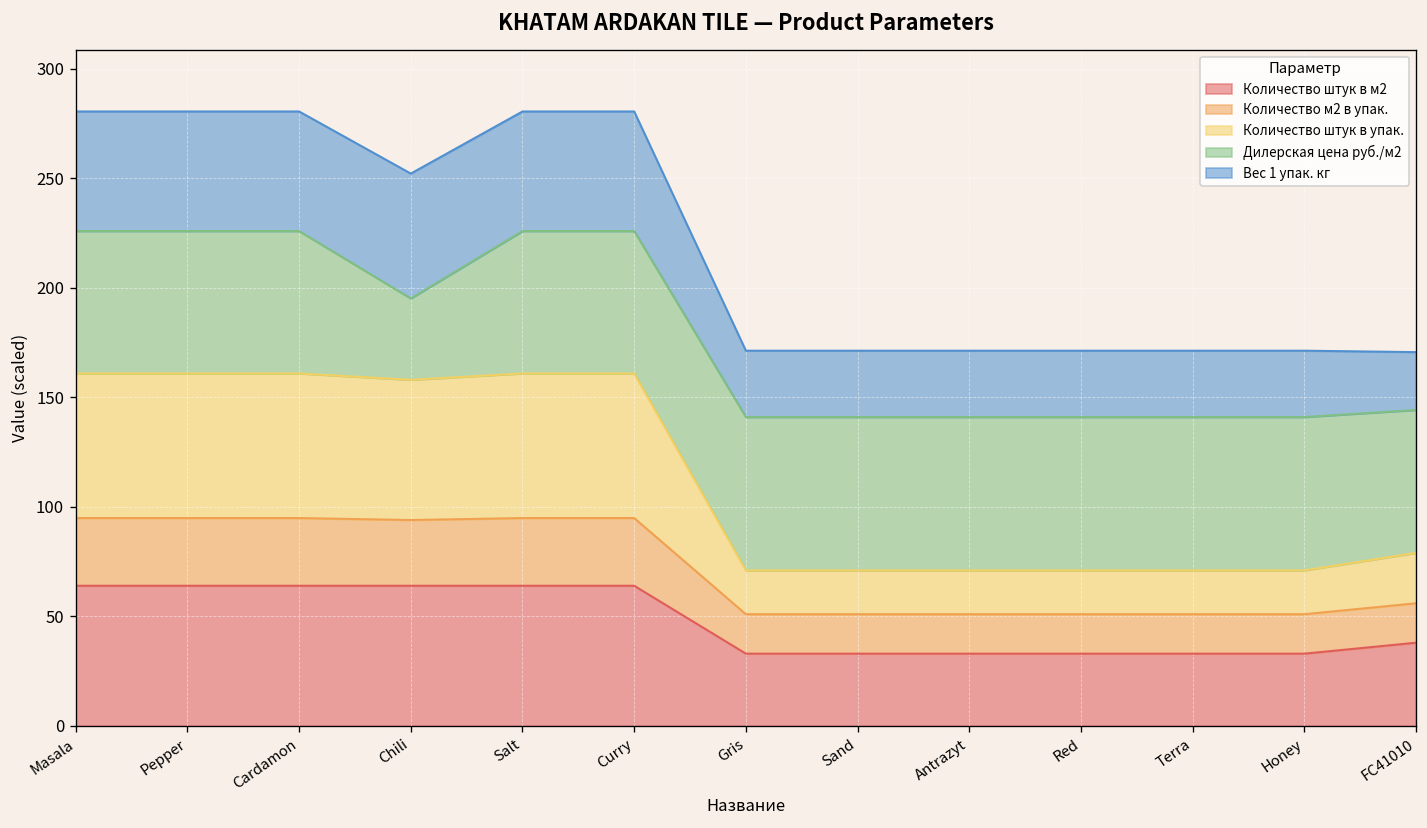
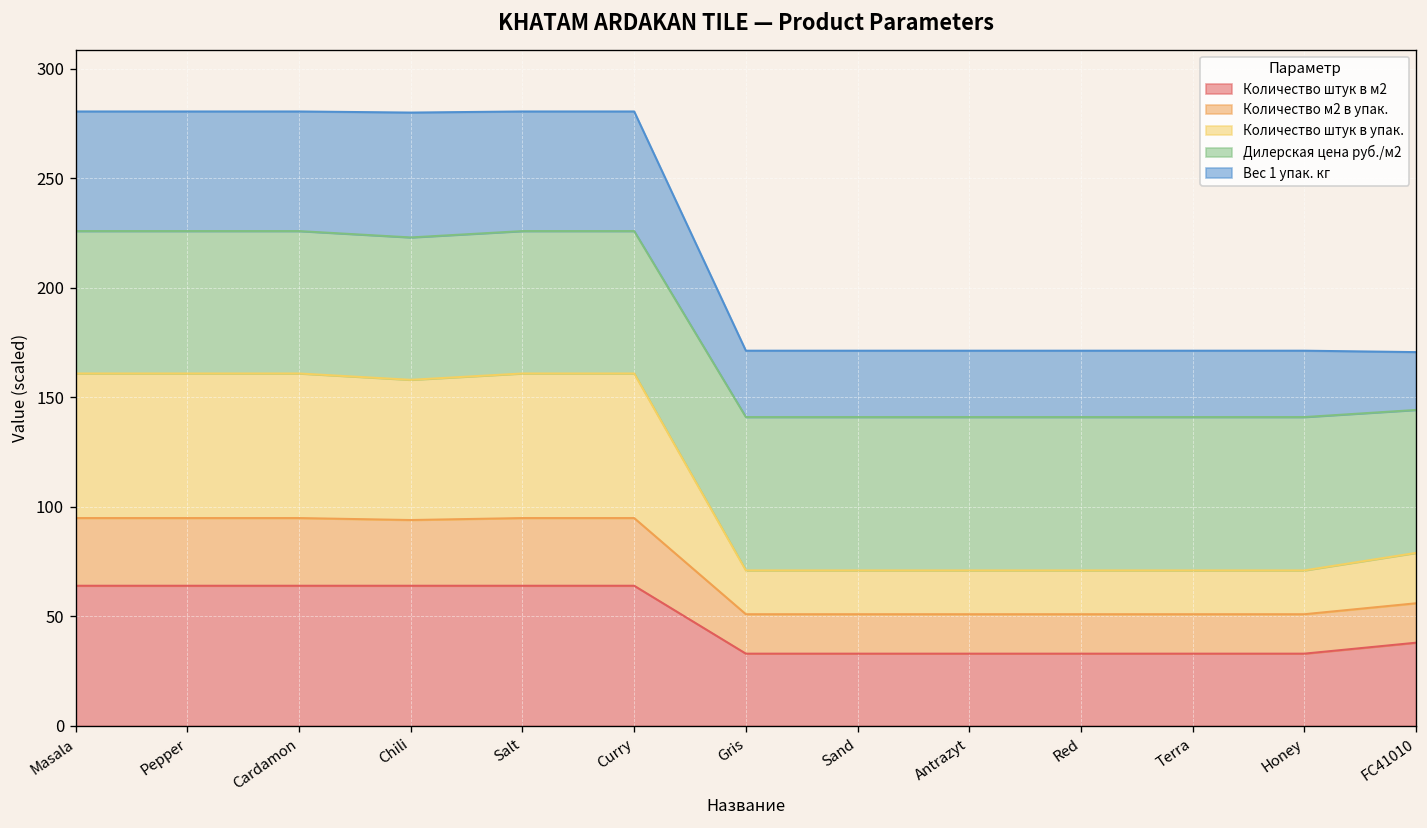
  {
    "Дилерская цена руб./м2": {
      "Masala": 65,
      "Pepper": 65,
      "Cardamon": 65,
-     "Chili": 37,
+     "Chili": 65,
      "Salt": 65,
      "Curry": 65,
      "Gris": 70,
      "Sand": 70,
      "Antrazyt": 70,
      "Red": 70,
      "Terra": 70,
      "Honey": 70,
      "FC41010": 65
    },
    "Вес 1 упак. кг": {
      "Masala": 55,
      "Pepper": 55,
      "Cardamon": 55,
      "Chili": 57,
      "Salt": 55,
      "Curry": 55,
      "Gris": 30,
      "Sand": 30,
      "Antrazyt": 30,
      "Red": 30,
      "Terra": 30,
      "Honey": 30,
      "FC41010": 26
    }
  }
